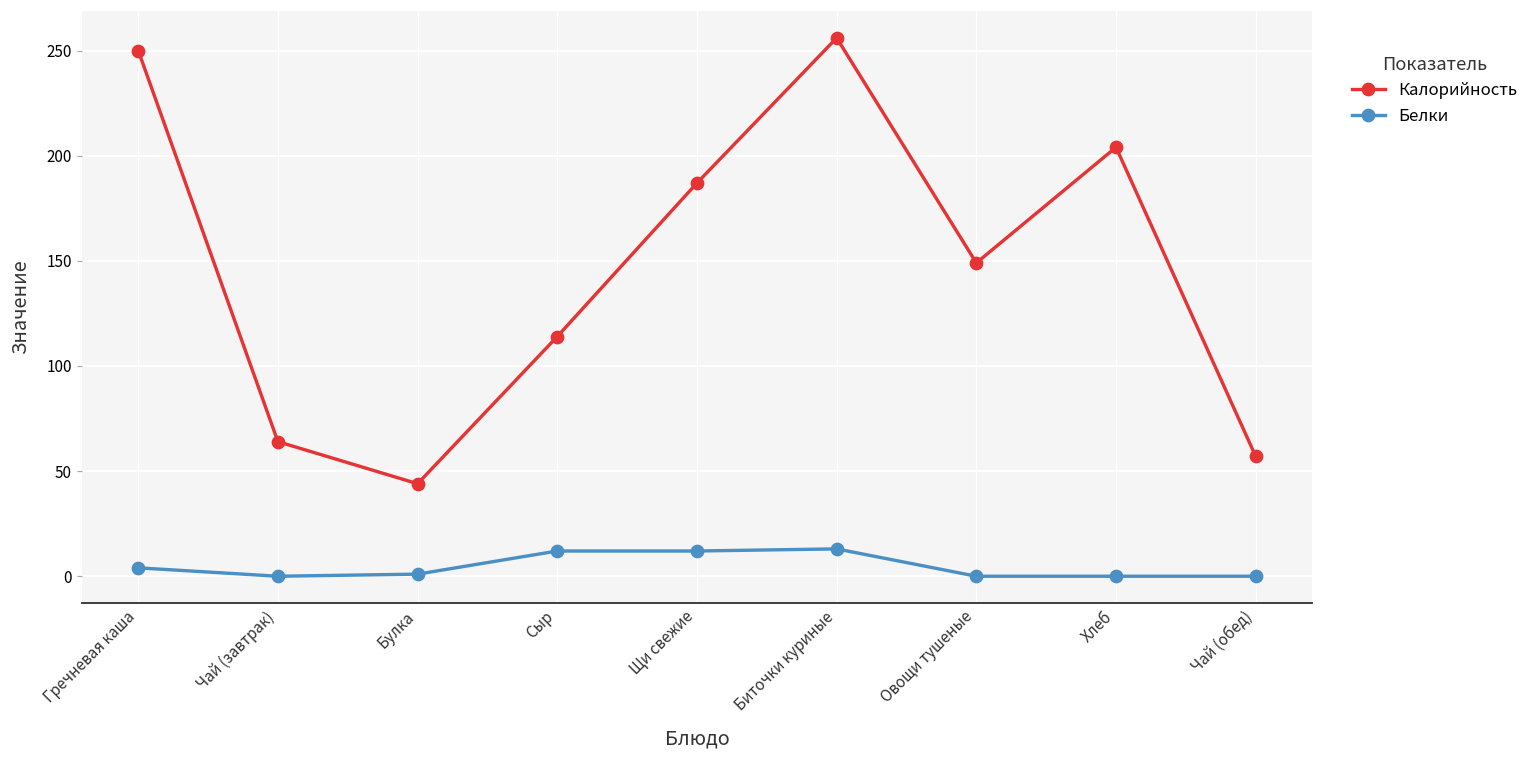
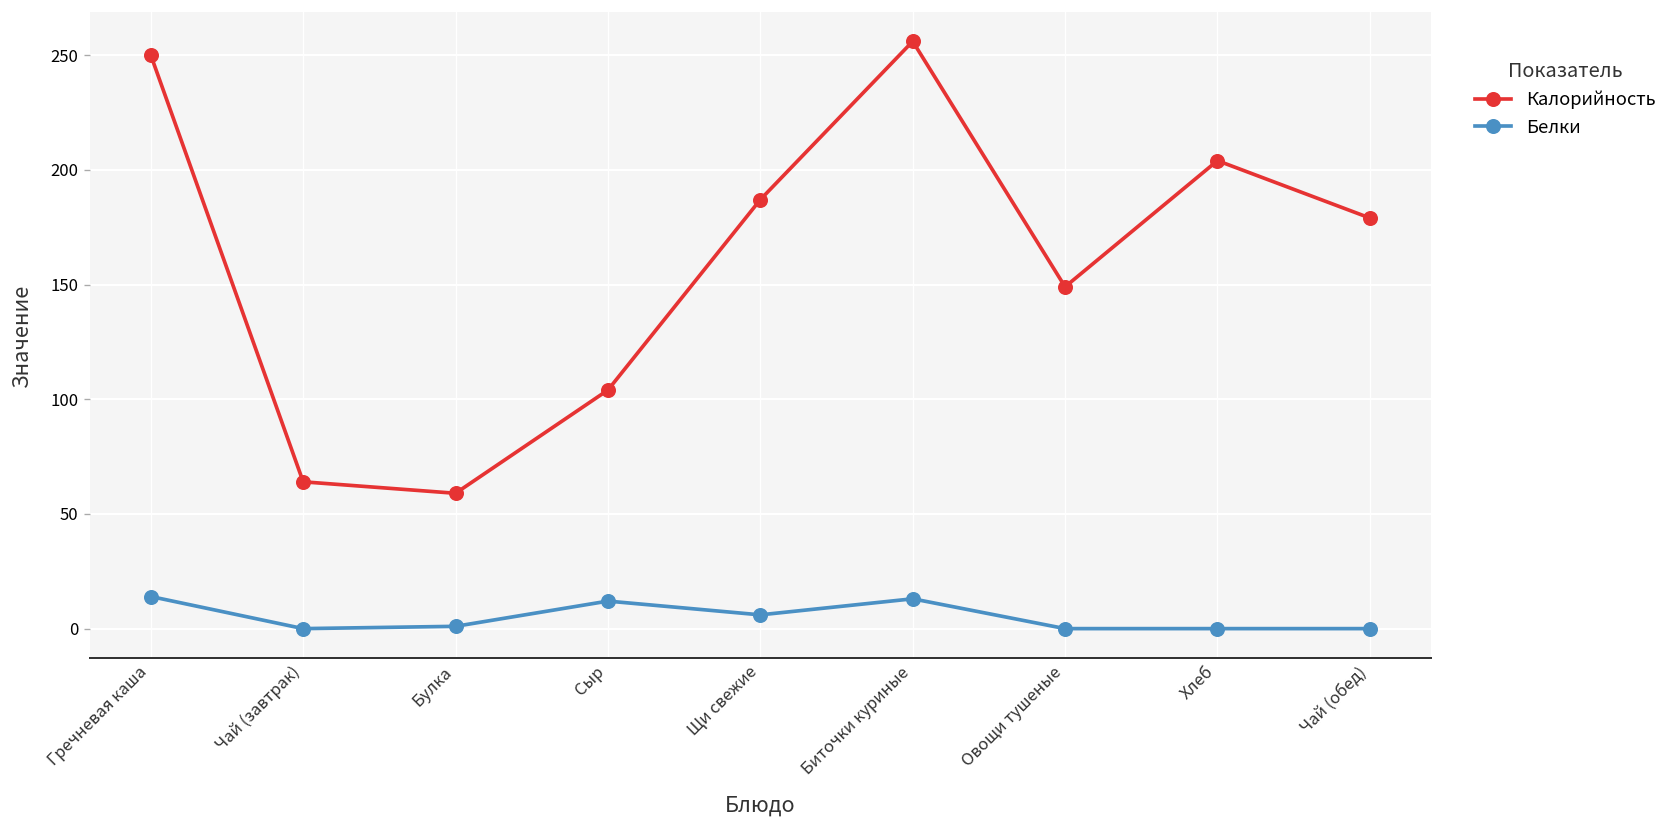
  {
    "Калорийность": {
      "Гречневая каша": 250,
      "Чай (завтрак)": 64,
-     "Булка": 44,
-     "Сыр": 114,
+     "Булка": 59,
+     "Сыр": 104,
      "Щи свежие": 187,
      "Биточки куриные": 256,
      "Овощи тушеные": 149,
      "Хлеб": 204,
-     "Чай (обед)": 57
+     "Чай (обед)": 179
    },
    "Белки": {
-     "Гречневая каша": 4,
+     "Гречневая каша": 14,
      "Чай (завтрак)": 0,
      "Булка": 1,
      "Сыр": 12,
-     "Щи свежие": 12,
+     "Щи свежие": 6,
      "Биточки куриные": 13,
      "Овощи тушеные": 0,
      "Хлеб": 0,
      "Чай (обед)": 0
    }
  }
